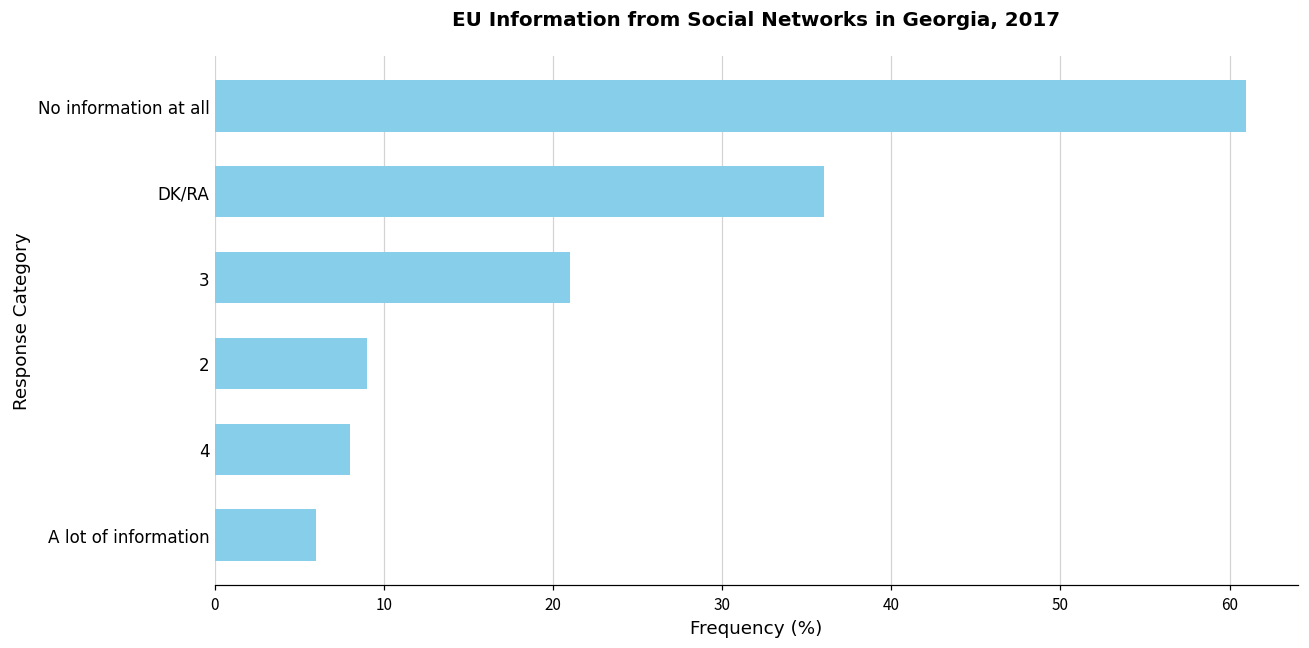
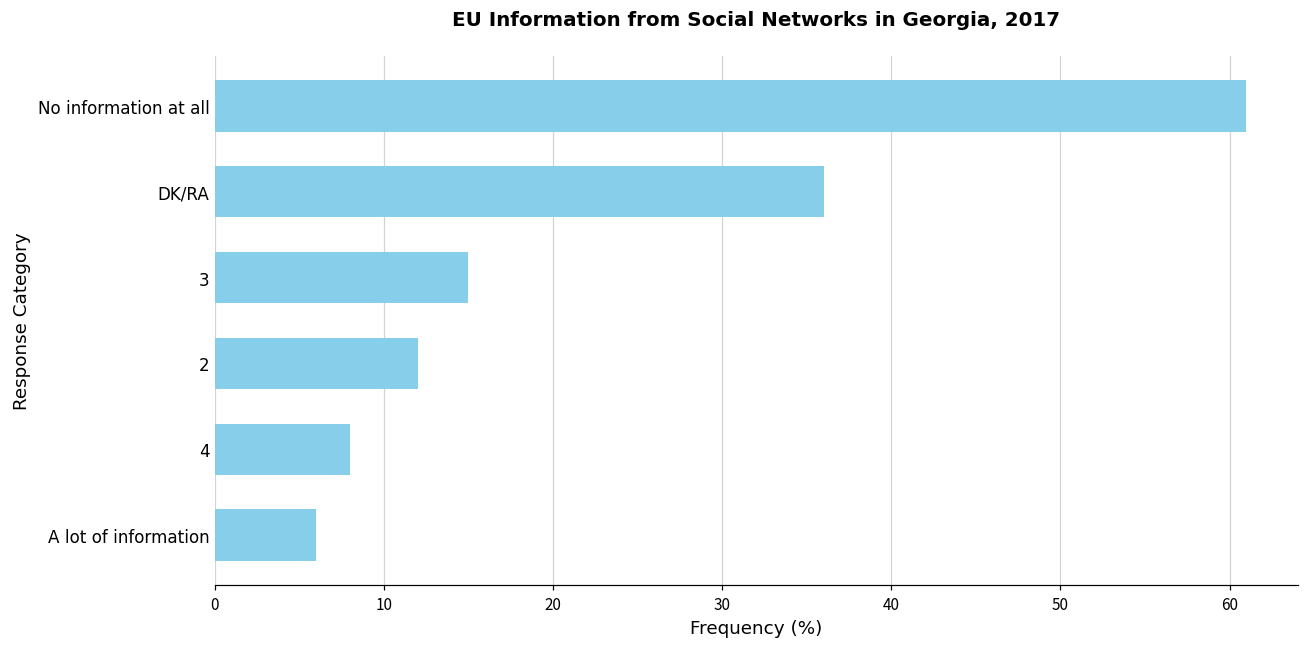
  {
    "No information at all": 61,
    "DK/RA": 36,
-   "3": 21,
-   "2": 9,
+   "3": 15,
+   "2": 12,
    "4": 8,
    "A lot of information": 6
  }
